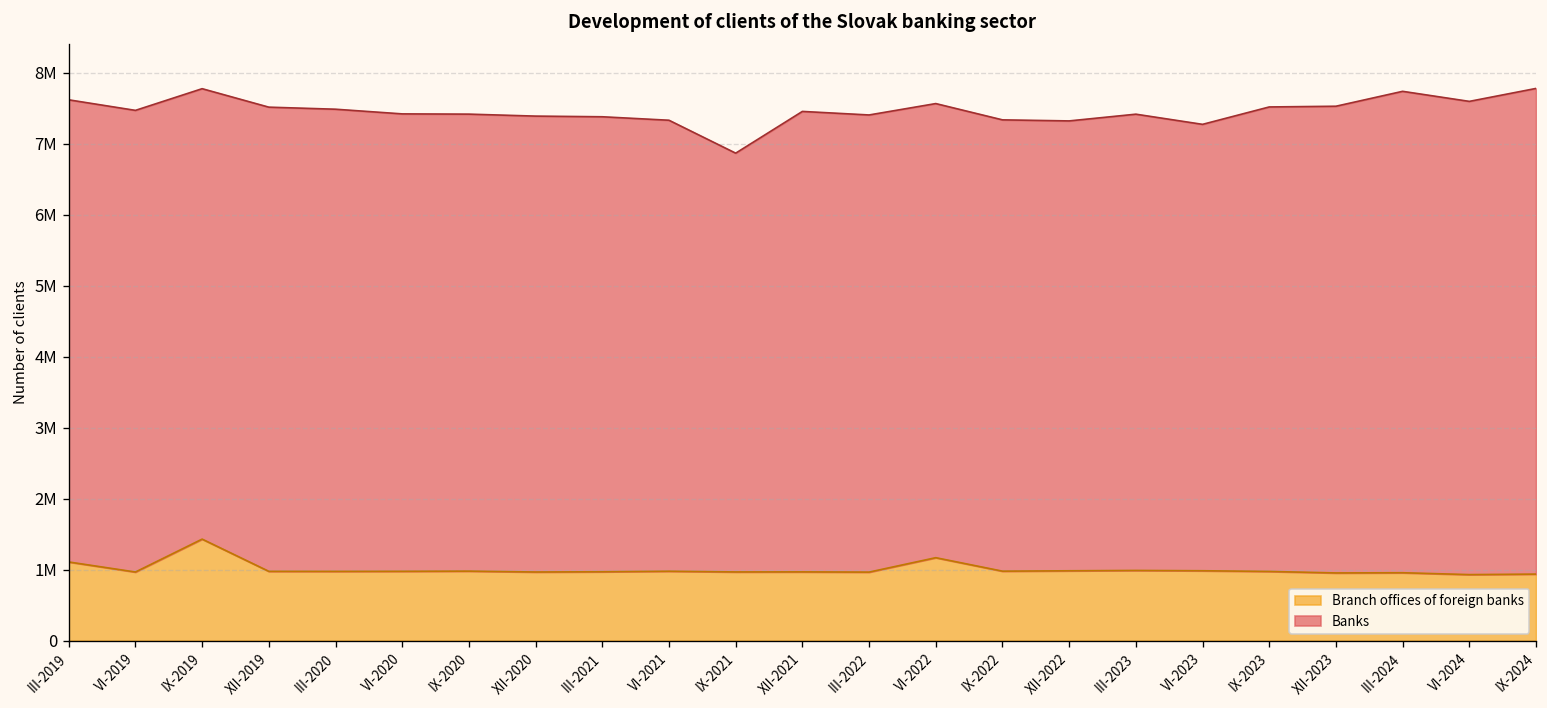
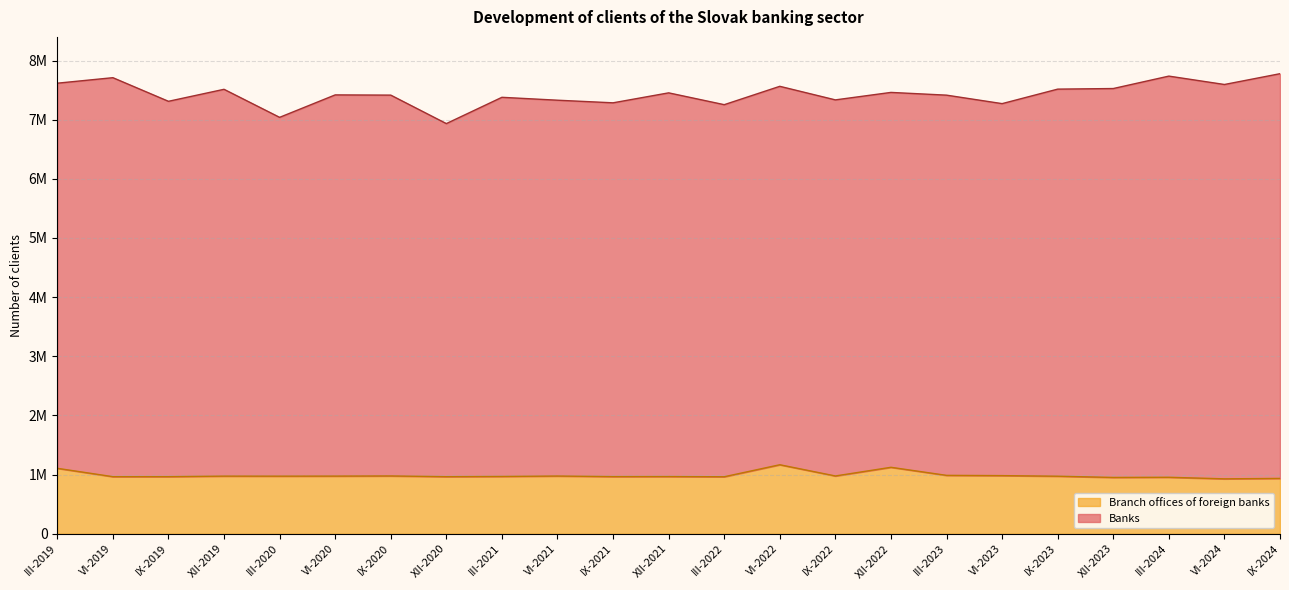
  {
    "Branch offices of foreign banks": {
      "III-2019": 1100000,
      "VI-2019": 1000000,
-     "IX-2019": 1400000,
+     "IX-2019": 1000000,
      "XII-2019": 1000000,
      "III-2020": 1000000,
      "VI-2020": 1000000,
      "IX-2020": 1000000,
      "XII-2020": 1000000,
      "III-2021": 1000000,
      "VI-2021": 1000000,
      "IX-2021": 1000000,
      "XII-2021": 1000000,
      "III-2022": 1000000,
      "VI-2022": 1200000,
      "IX-2022": 1000000,
-     "XII-2022": 1000000,
+     "XII-2022": 1100000,
      "III-2023": 1000000,
      "VI-2023": 1000000,
      "IX-2023": 1000000,
      "XII-2023": 1000000,
      "III-2024": 1000000,
      "VI-2024": 900000,
      "IX-2024": 900000
    },
    "Banks": {
      "III-2019": 6500000,
-     "VI-2019": 6500000,
+     "VI-2019": 6700000,
      "IX-2019": 6300000,
      "XII-2019": 6500000,
-     "III-2020": 6500000,
+     "III-2020": 6100000,
      "VI-2020": 6400000,
      "IX-2020": 6400000,
-     "XII-2020": 6400000,
+     "XII-2020": 6000000,
      "III-2021": 6400000,
      "VI-2021": 6400000,
-     "IX-2021": 5900000,
+     "IX-2021": 6300000,
      "XII-2021": 6500000,
-     "III-2022": 6400000,
+     "III-2022": 6300000,
      "VI-2022": 6400000,
      "IX-2022": 6400000,
      "XII-2022": 6300000,
      "III-2023": 6400000,
      "VI-2023": 6300000,
      "IX-2023": 6500000,
      "XII-2023": 6600000,
      "III-2024": 6800000,
      "VI-2024": 6700000,
      "IX-2024": 6800000
    }
  }
